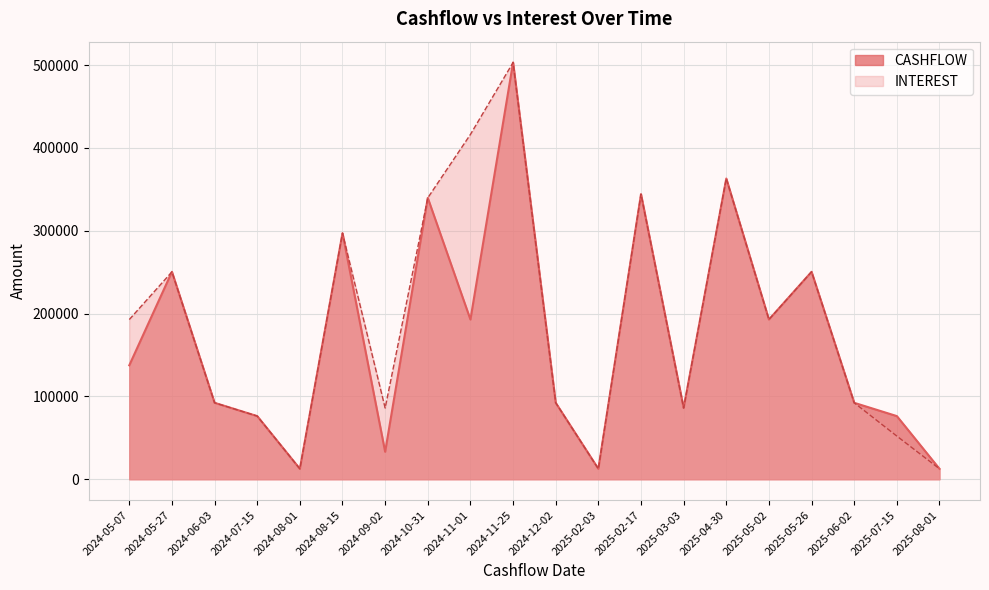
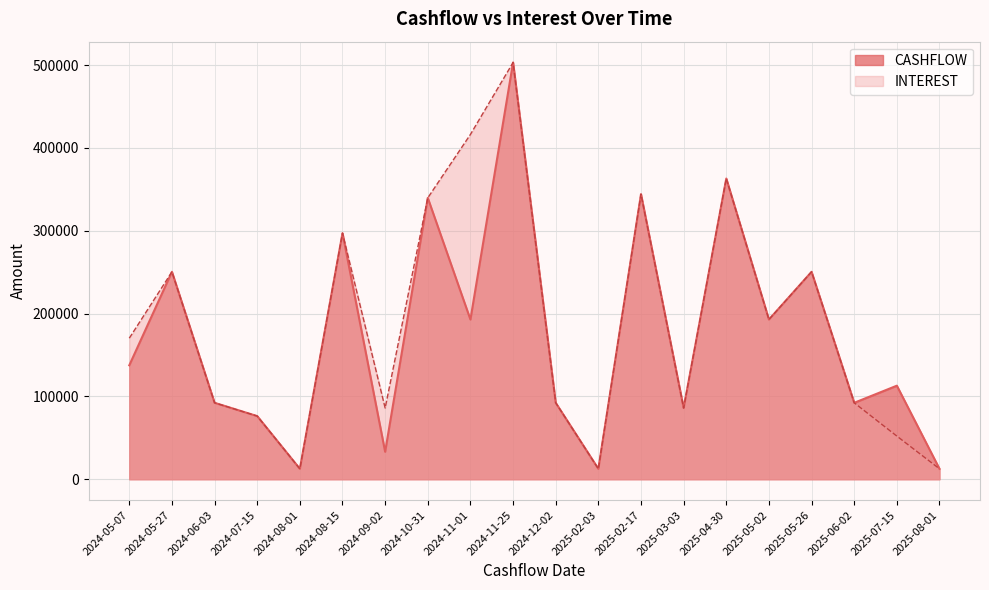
  {
    "CASHFLOW": {
      "2024-05-07": 140000,
      "2024-09-02": 30000,
      "2024-11-01": 190000,
-     "2025-07-15": 80000
+     "2025-07-15": 110000
    },
    "INTEREST": {
-     "2024-05-07": 190000,
+     "2024-05-07": 170000,
      "2024-09-02": 90000,
      "2024-11-01": 420000,
      "2025-07-15": 50000
    }
  }
